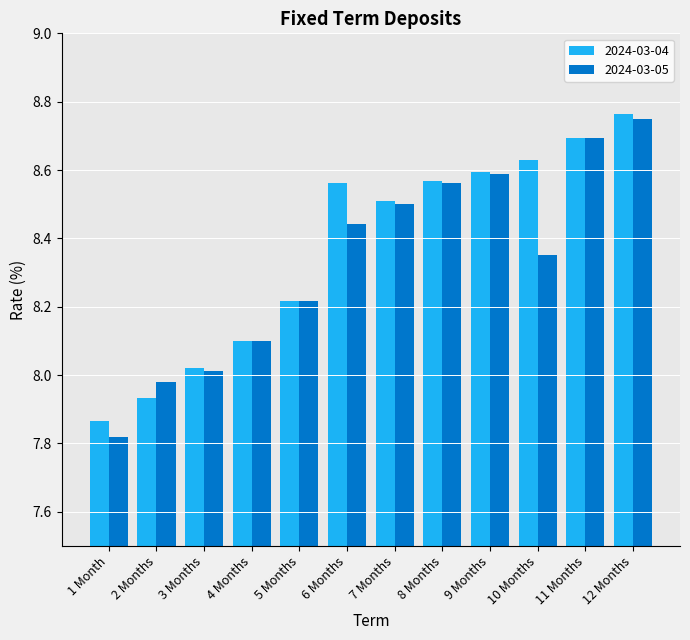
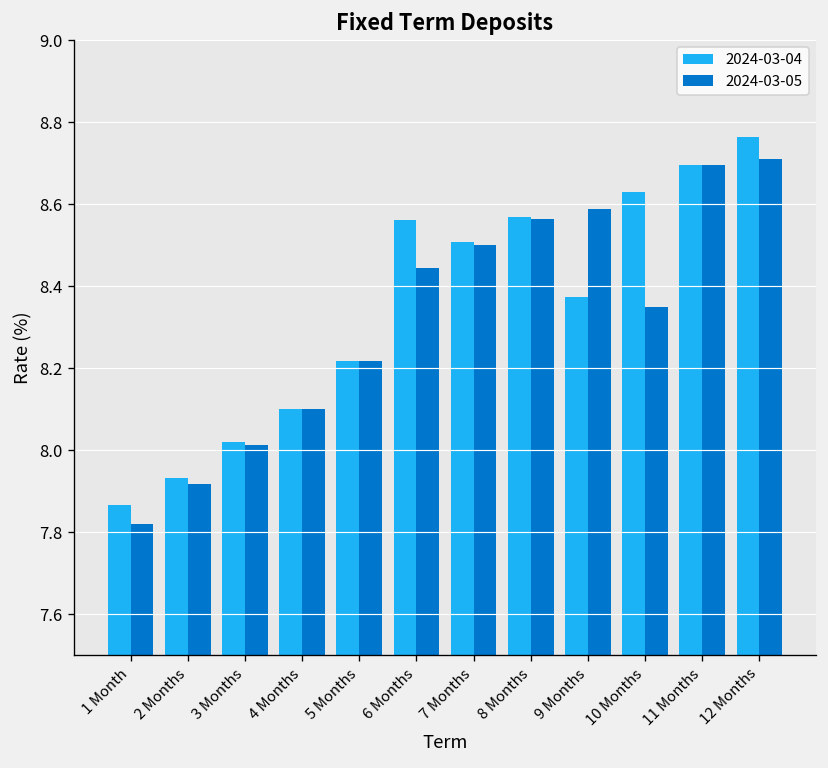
  {
    "2024-03-04": {
      "1 Month": 7.87,
      "2 Months": 7.93,
      "3 Months": 8.02,
      "4 Months": 8.10,
      "5 Months": 8.22,
      "6 Months": 8.56,
      "7 Months": 8.51,
      "8 Months": 8.57,
-     "9 Months": 8.59,
+     "9 Months": 8.37,
      "10 Months": 8.63,
      "11 Months": 8.70,
      "12 Months": 8.76
    },
    "2024-03-05": {
      "1 Month": 7.82,
-     "2 Months": 7.98,
+     "2 Months": 7.92,
      "3 Months": 8.01,
      "4 Months": 8.10,
      "5 Months": 8.22,
      "6 Months": 8.44,
      "7 Months": 8.50,
      "8 Months": 8.56,
      "9 Months": 8.59,
      "10 Months": 8.35,
      "11 Months": 8.70,
-     "12 Months": 8.75
+     "12 Months": 8.71
    }
  }
